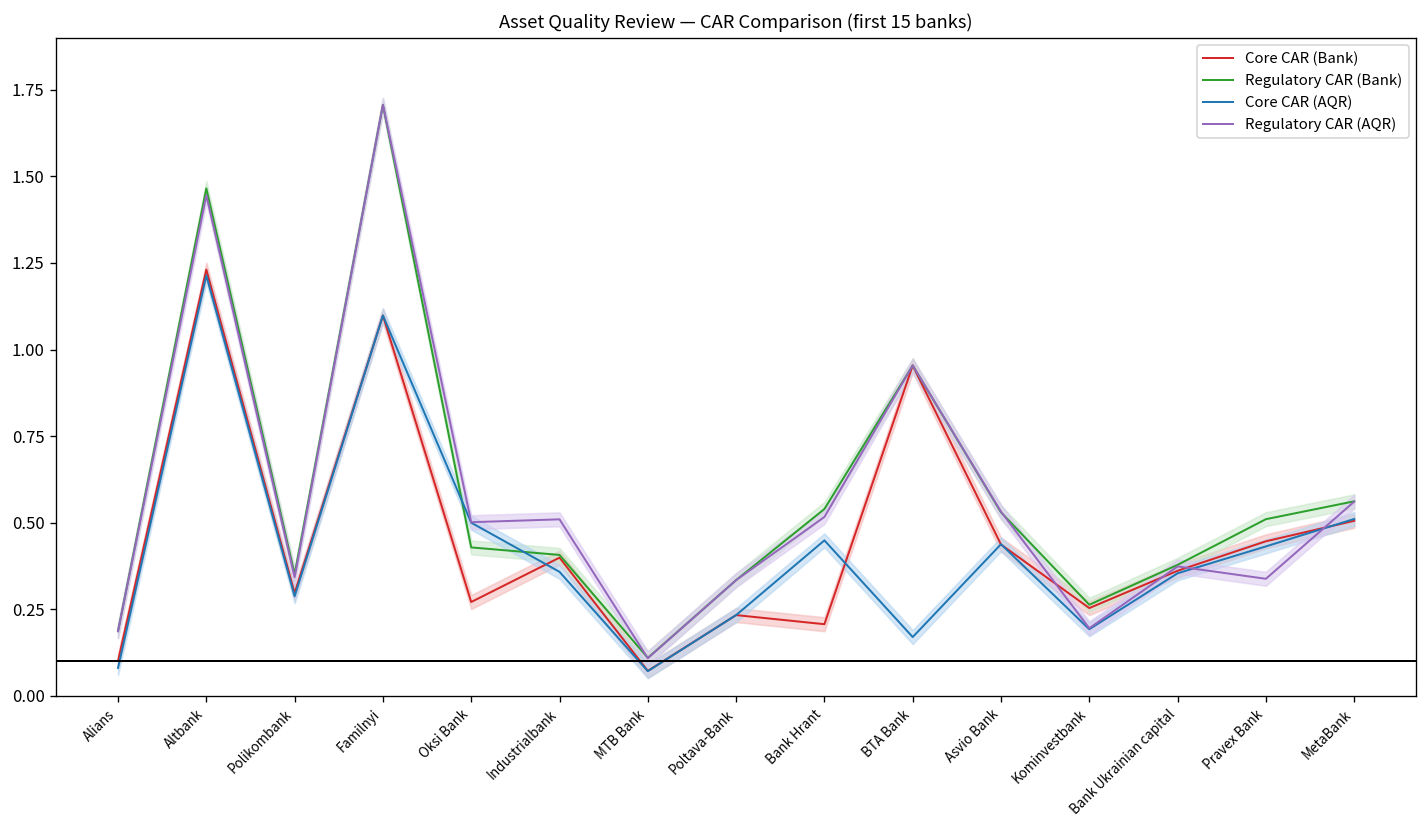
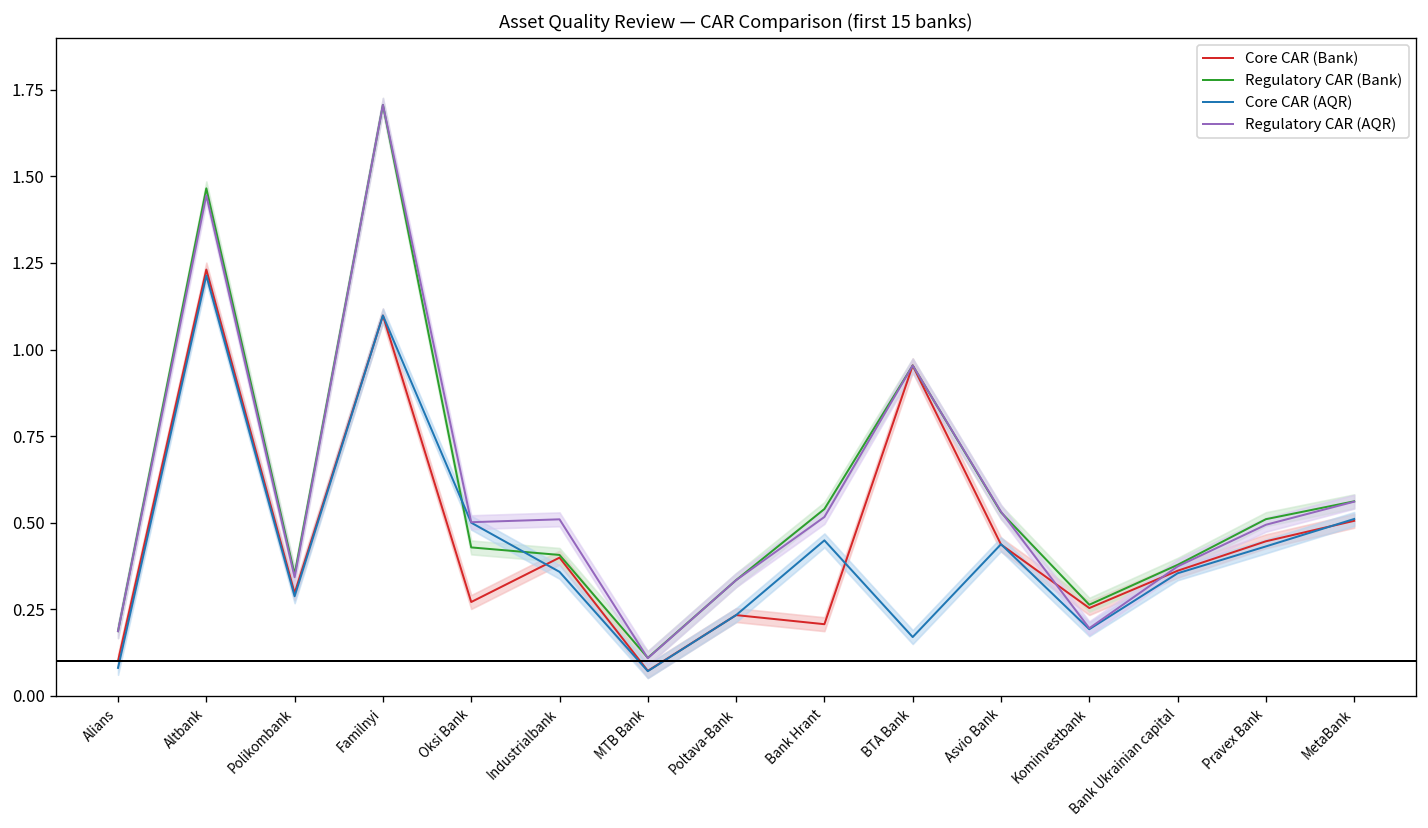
  {
    "Core CAR (Bank)": {
      "Polikombank": 0.30,
      "Oksi Bank": 0.27,
      "Bank Hrant": 0.21,
      "Kominvestbank": 0.25
    },
    "Regulatory CAR (Bank)": {
      "Oksi Bank": 0.43,
      "Kominvestbank": 0.26
    },
    "Core CAR (AQR)": {
      "Alians": 0.08,
      "Altbank": 1.21,
      "Polikombank": 0.29,
      "Industrialbank": 0.36,
      "Bank Hrant": 0.45,
      "BTA Bank": 0.17,
      "Pravex Bank": 0.43
    },
    "Regulatory CAR (AQR)": {
      "Altbank": 1.45,
      "Industrialbank": 0.51,
      "Bank Hrant": 0.52,
-     "Pravex Bank": 0.34
+     "Pravex Bank": 0.49
    }
  }
